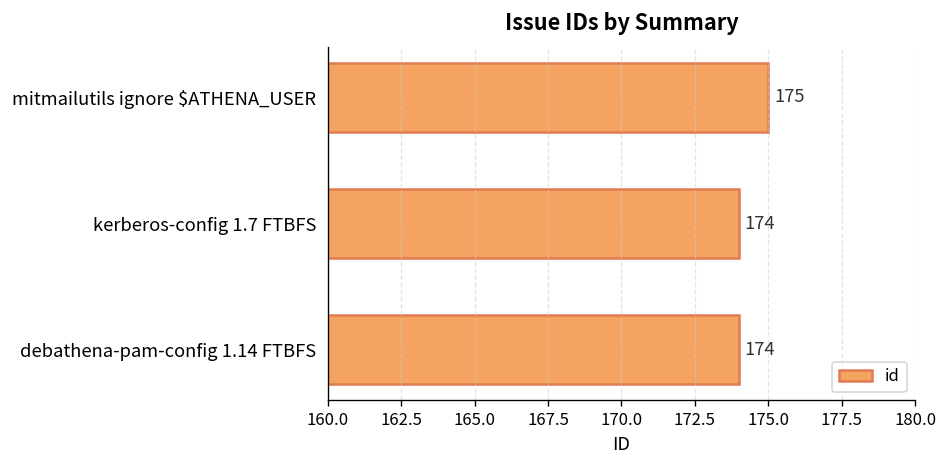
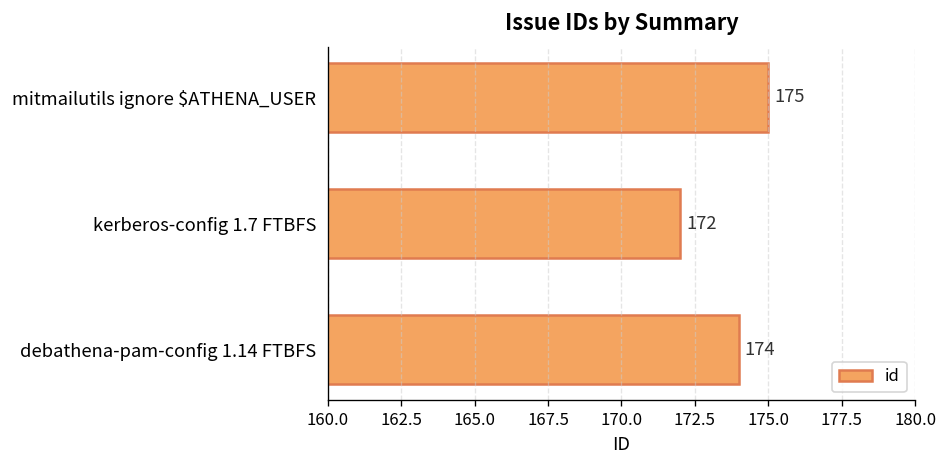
  {
    "mitmailutils ignore $ATHENA_USER": 175,
-   "kerberos-config 1.7 FTBFS": 174,
+   "kerberos-config 1.7 FTBFS": 172,
    "debathena-pam-config 1.14 FTBFS": 174
  }
